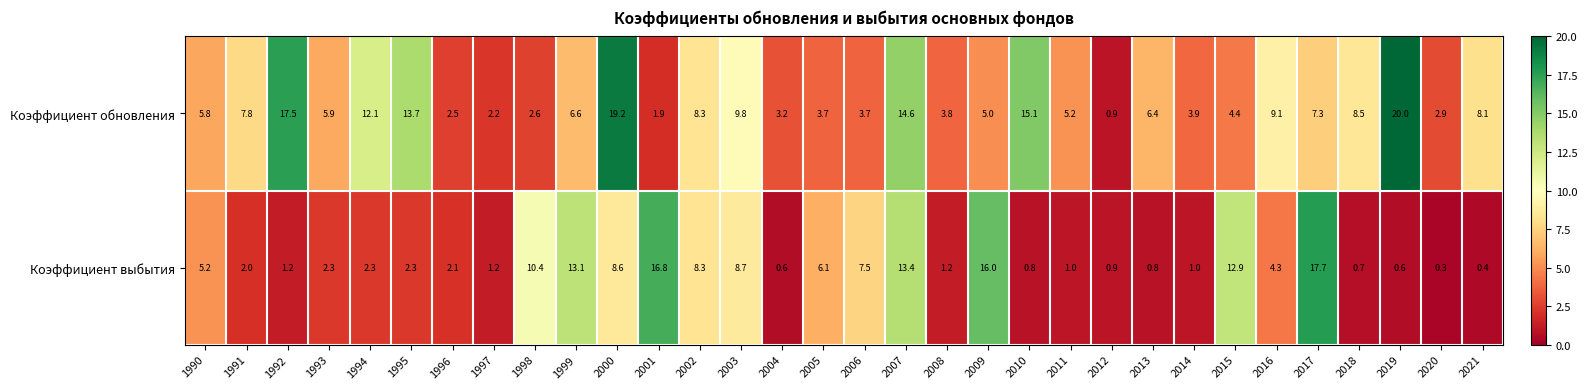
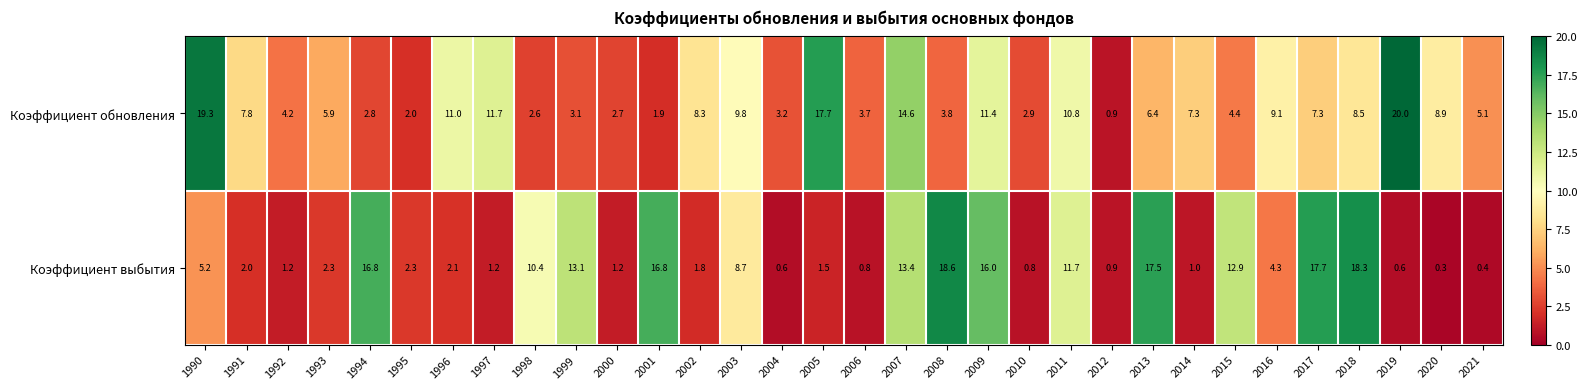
  {
    "Коэффициент обновления": {
-     "1990": 5.8,
+     "1990": 19.3,
      "1991": 7.8,
-     "1992": 17.5,
+     "1992": 4.2,
      "1993": 5.9,
-     "1994": 12.1,
-     "1995": 13.7,
-     "1996": 2.5,
-     "1997": 2.2,
+     "1994": 2.8,
+     "1995": 2.0,
+     "1996": 11.0,
+     "1997": 11.7,
      "1998": 2.6,
-     "1999": 6.6,
-     "2000": 19.2,
+     "1999": 3.1,
+     "2000": 2.7,
      "2001": 1.9,
      "2002": 8.3,
      "2003": 9.8,
      "2004": 3.2,
-     "2005": 3.7,
+     "2005": 17.7,
      "2006": 3.7,
      "2007": 14.6,
      "2008": 3.8,
-     "2009": 5.0,
-     "2010": 15.1,
-     "2011": 5.2,
+     "2009": 11.4,
+     "2010": 2.9,
+     "2011": 10.8,
      "2012": 0.9,
      "2013": 6.4,
-     "2014": 3.9,
+     "2014": 7.3,
      "2015": 4.4,
      "2016": 9.1,
      "2017": 7.3,
      "2018": 8.5,
      "2019": 20.0,
-     "2020": 2.9,
-     "2021": 8.1
+     "2020": 8.9,
+     "2021": 5.1
    },
    "Коэффициент выбытия": {
      "1990": 5.2,
      "1991": 2.0,
      "1992": 1.2,
      "1993": 2.3,
-     "1994": 2.3,
+     "1994": 16.8,
      "1995": 2.3,
      "1996": 2.1,
      "1997": 1.2,
      "1998": 10.4,
      "1999": 13.1,
-     "2000": 8.6,
+     "2000": 1.2,
      "2001": 16.8,
-     "2002": 8.3,
+     "2002": 1.8,
      "2003": 8.7,
      "2004": 0.6,
-     "2005": 6.1,
-     "2006": 7.5,
+     "2005": 1.5,
+     "2006": 0.8,
      "2007": 13.4,
-     "2008": 1.2,
+     "2008": 18.6,
      "2009": 16.0,
      "2010": 0.8,
-     "2011": 1.0,
+     "2011": 11.7,
      "2012": 0.9,
-     "2013": 0.8,
+     "2013": 17.5,
      "2014": 1.0,
      "2015": 12.9,
      "2016": 4.3,
      "2017": 17.7,
-     "2018": 0.7,
+     "2018": 18.3,
      "2019": 0.6,
      "2020": 0.3,
      "2021": 0.4
    }
  }
